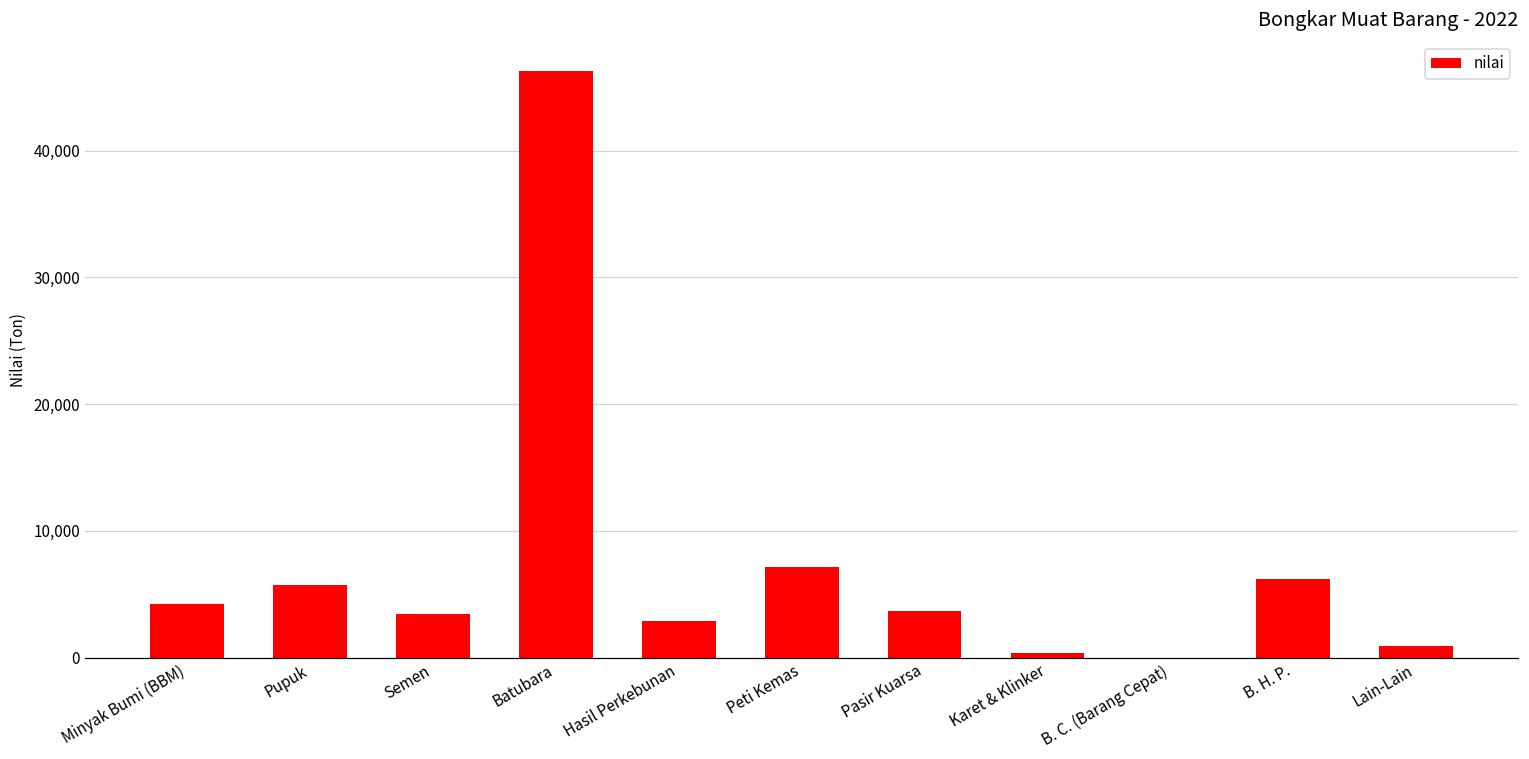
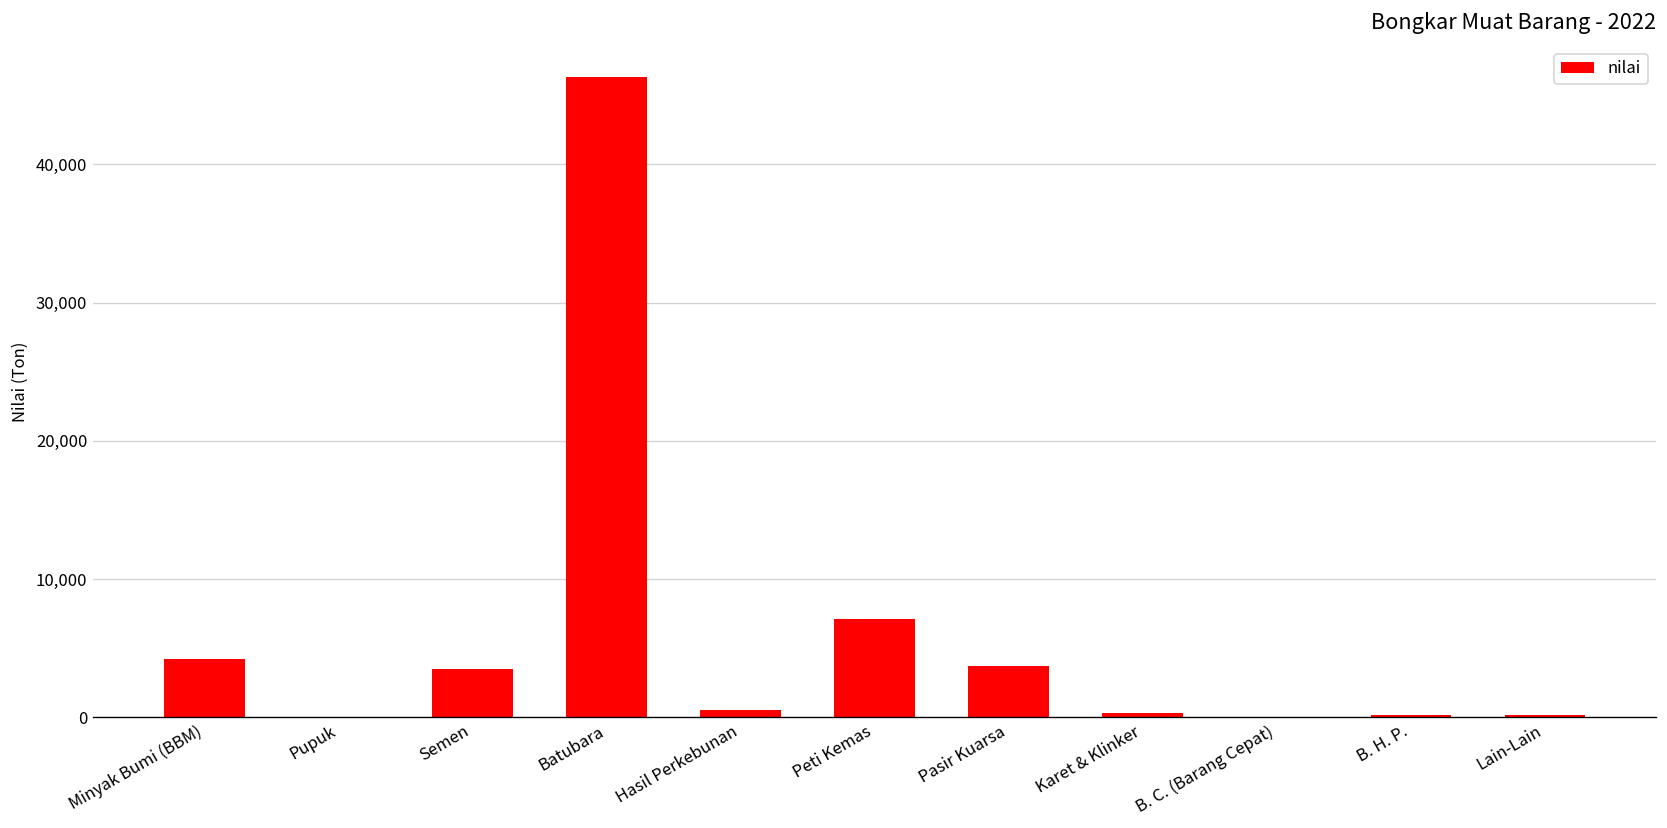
  {
    "Minyak Bumi (BBM)": "4,200",
-   "Pupuk": "5,700",
+   "Pupuk": "0",
    "Semen": "3,500",
    "Batubara": "46,300",
-   "Hasil Perkebunan": "2,900",
+   "Hasil Perkebunan": "600",
    "Peti Kemas": "7,100",
    "Pasir Kuarsa": "3,700",
    "Karet & Klinker": "300",
    "B. C. (Barang Cepat)": "0",
-   "B. H. P.": "6,200",
-   "Lain-Lain": "900"
+   "B. H. P.": "200",
+   "Lain-Lain": "200"
  }
